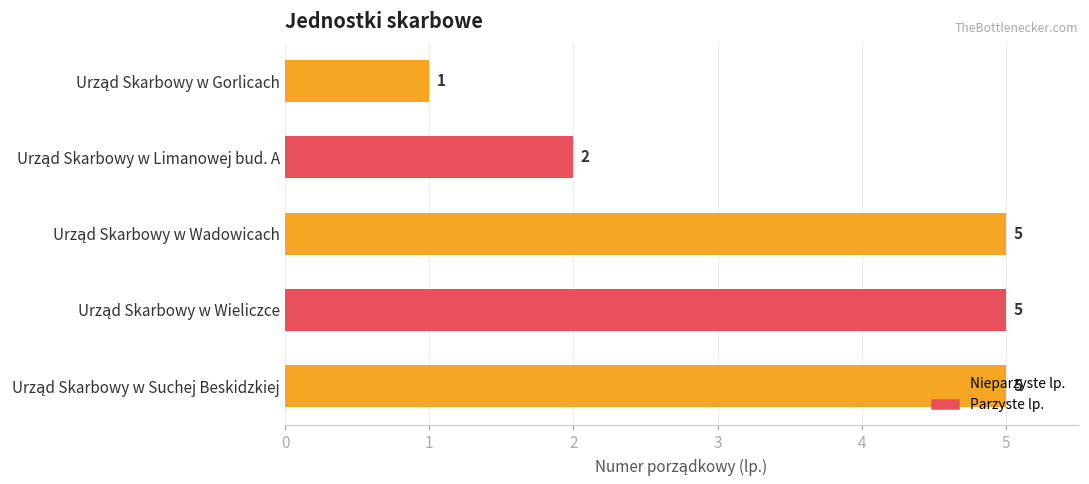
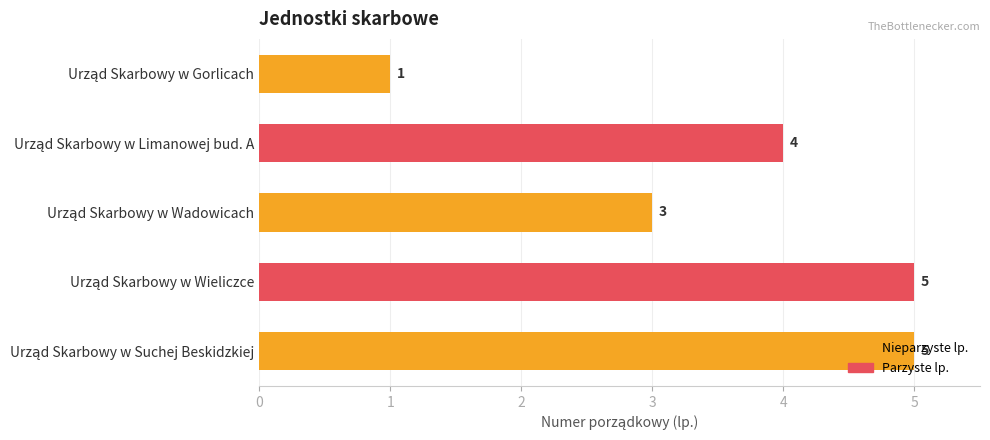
  {
    "Urząd Skarbowy w Gorlicach": 1,
-   "Urząd Skarbowy w Limanowej bud. A": 2,
-   "Urząd Skarbowy w Wadowicach": 5,
+   "Urząd Skarbowy w Limanowej bud. A": 4,
+   "Urząd Skarbowy w Wadowicach": 3,
    "Urząd Skarbowy w Wieliczce": 5,
    "Urząd Skarbowy w Suchej Beskidzkiej": 5
  }
